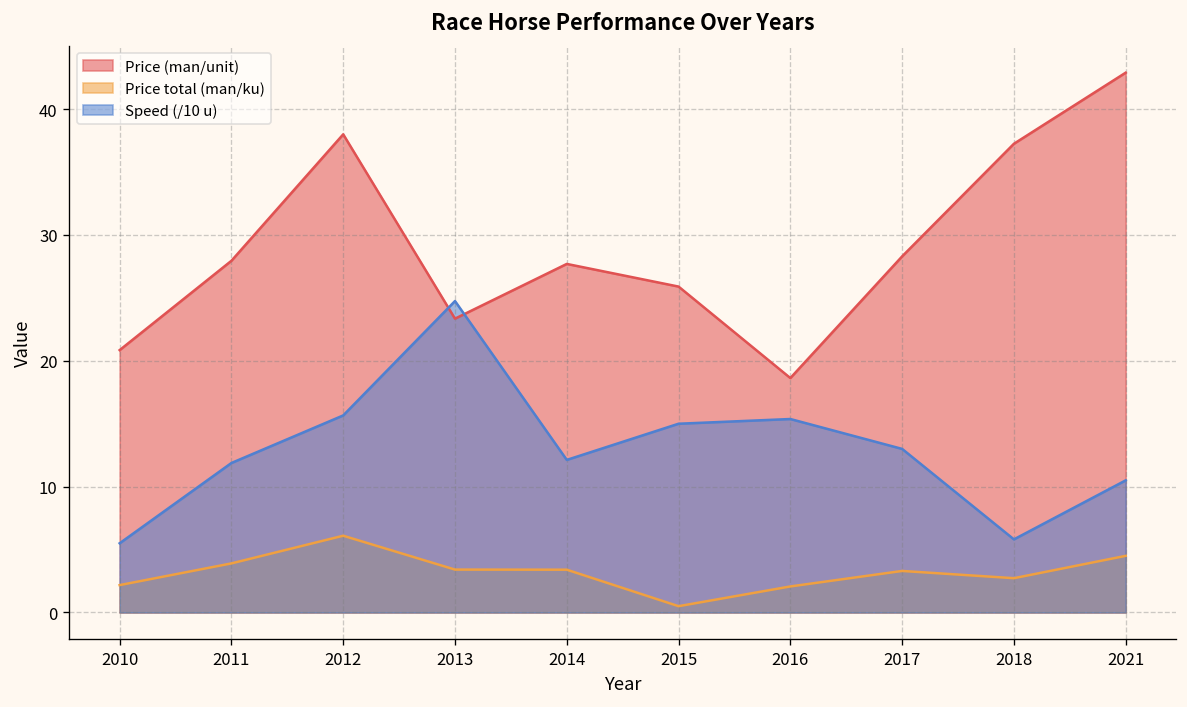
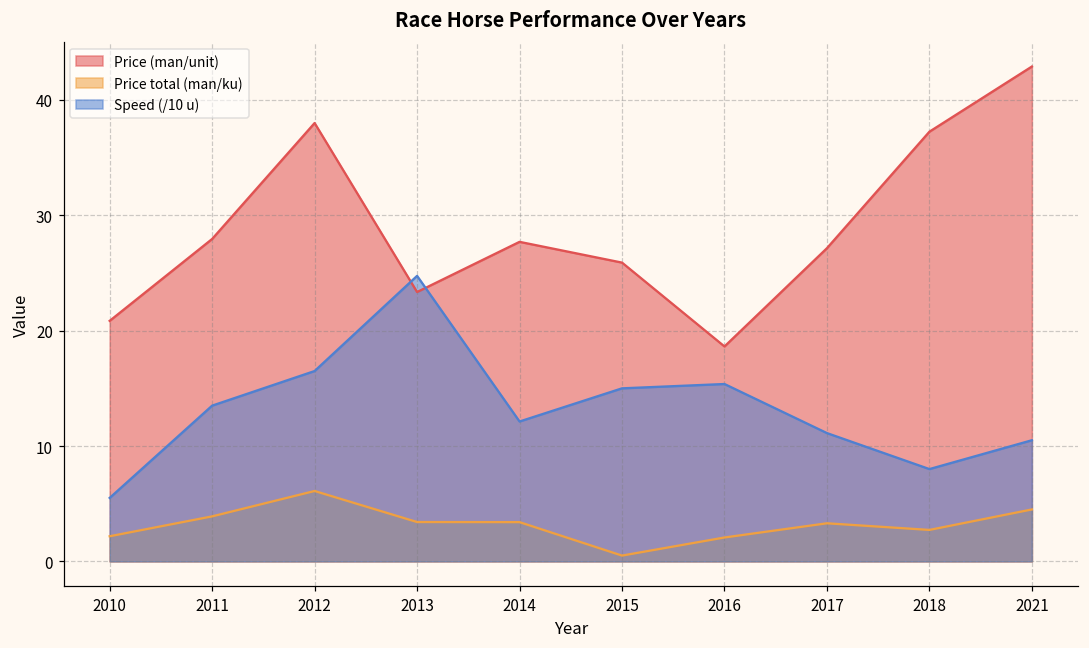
  {
    "Price (man/unit)": {
      "2010": 20.9,
      "2011": 28.0,
      "2012": 38.0,
      "2013": 23.4,
      "2014": 27.7,
      "2015": 25.9,
      "2016": 18.6,
-     "2017": 28.3,
+     "2017": 27.2,
      "2018": 37.3,
      "2021": 42.9
    },
    "Price total (man/ku)": {
      "2010": 2.2,
      "2011": 3.9,
      "2012": 6.1,
      "2013": 3.4,
      "2014": 3.4,
      "2015": 0.5,
      "2016": 2.1,
      "2017": 3.3,
      "2018": 2.7,
      "2021": 4.5
    },
    "Speed (/10 u)": {
      "2010": 5.5,
-     "2011": 11.9,
-     "2012": 15.7,
+     "2011": 13.5,
+     "2012": 16.5,
      "2013": 24.8,
      "2014": 12.1,
      "2015": 15.0,
      "2016": 15.4,
-     "2017": 13.0,
-     "2018": 5.8,
+     "2017": 11.1,
+     "2018": 8.0,
      "2021": 10.5
    }
  }
